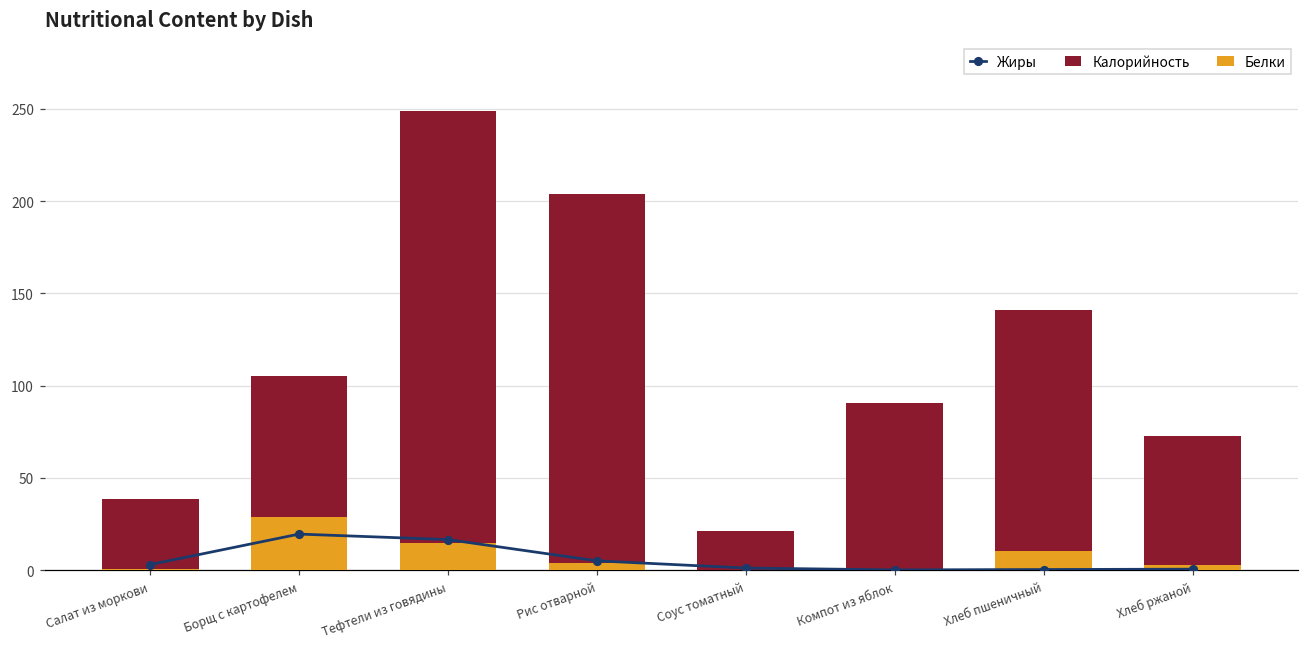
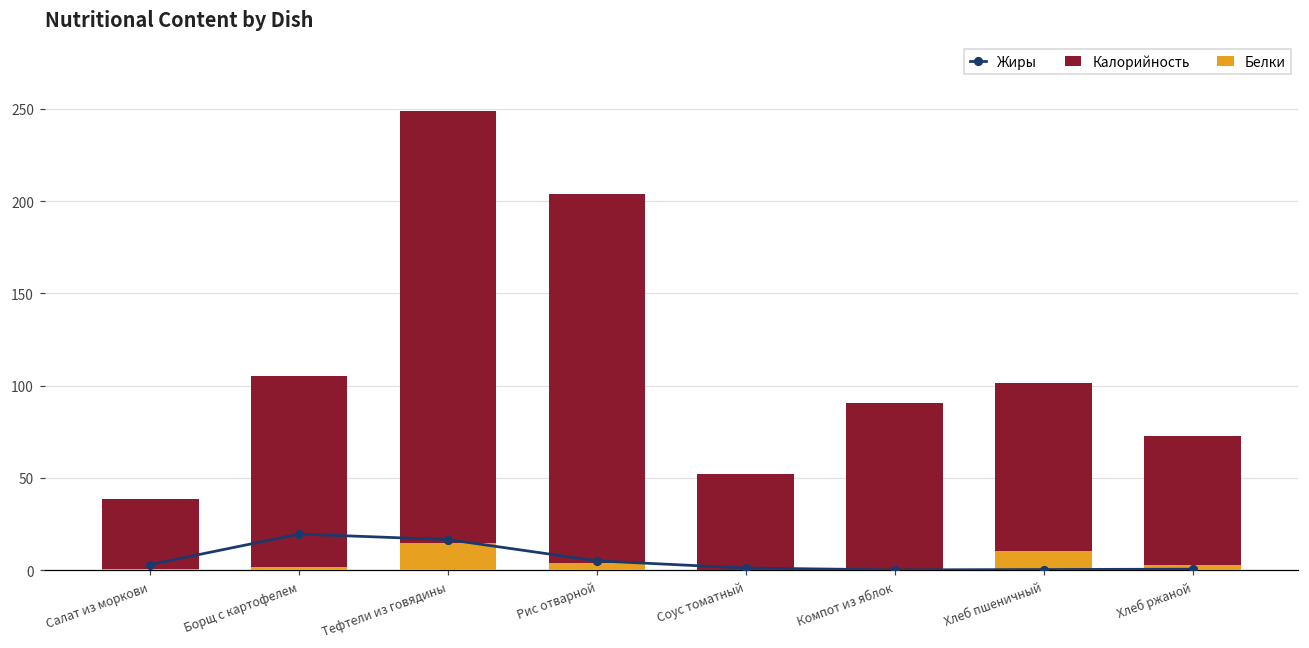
  {
    "Жиры": {
      "Салат из моркови": 3,
      "Борщ с картофелем": 20,
      "Тефтели из говядины": 17,
      "Рис отварной": 5,
      "Соус томатный": 1,
      "Компот из яблок": 0,
      "Хлеб пшеничный": 0,
      "Хлеб ржаной": 1
    },
    "Калорийность": {
      "Салат из моркови": 39,
      "Борщ с картофелем": 105,
      "Тефтели из говядины": 249,
      "Рис отварной": 204,
-     "Соус томатный": 22,
+     "Соус томатный": 52,
      "Компот из яблок": 91,
-     "Хлеб пшеничный": 141,
+     "Хлеб пшеничный": 102,
      "Хлеб ржаной": 73
    },
    "Белки": {
-     "Борщ с картофелем": 29
+     "Борщ с картофелем": 2
    }
  }
